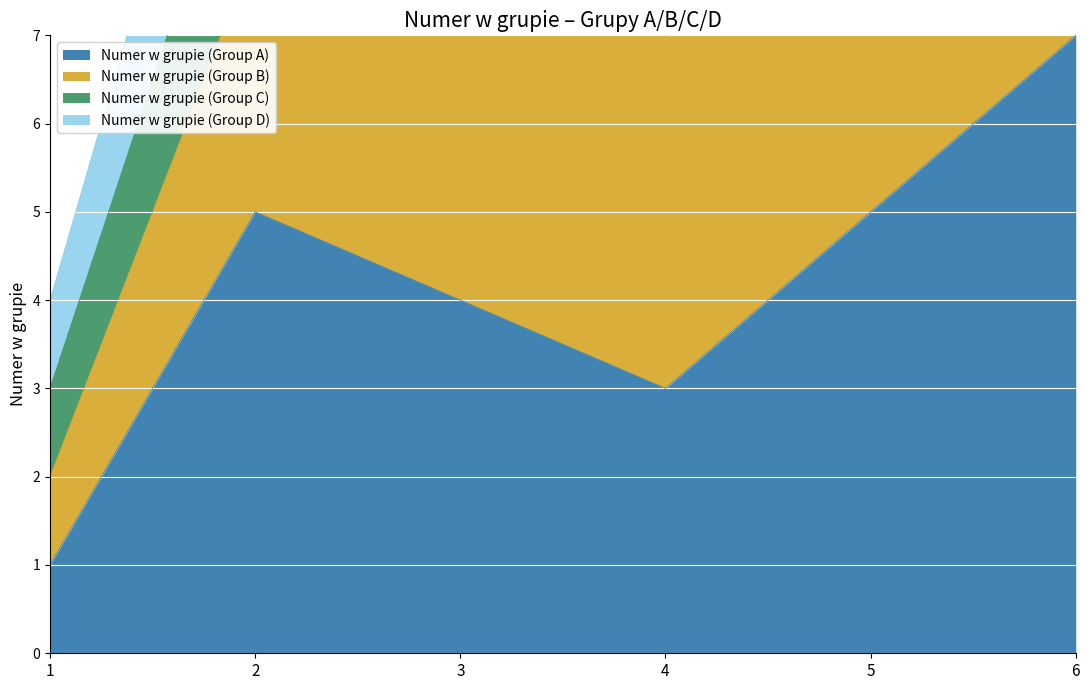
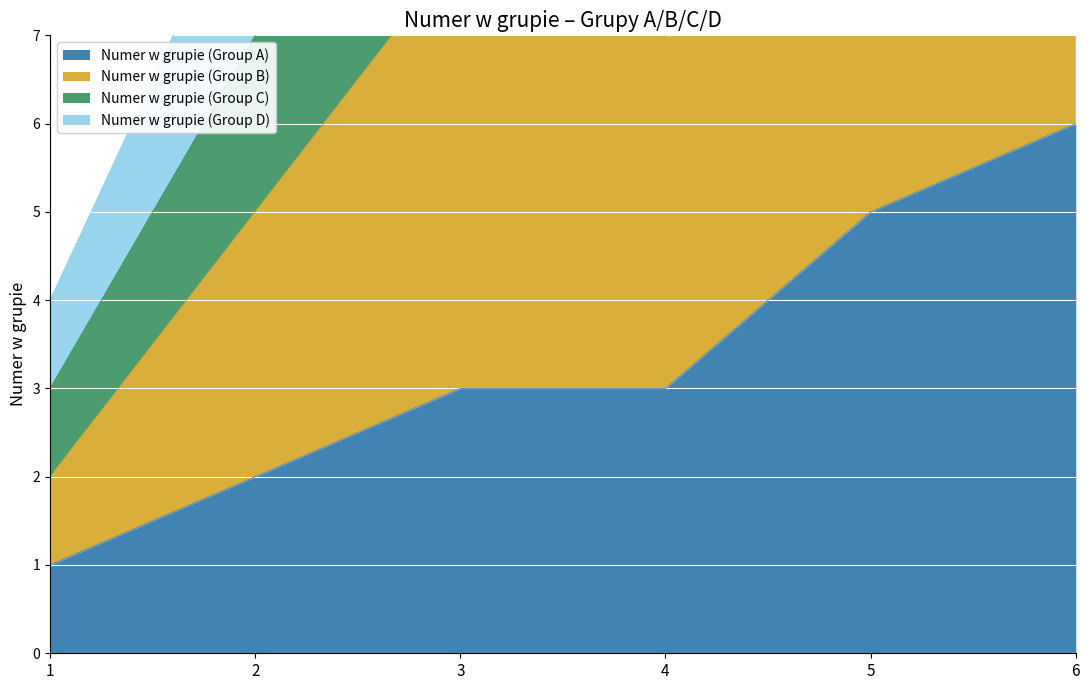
  {
    "Numer w grupie (Group A)": {
      "1": 1,
-     "2": 5,
-     "3": 4,
+     "2": 2,
+     "3": 3,
      "4": 3,
      "5": 5,
-     "6": 7
+     "6": 6
    },
    "Numer w grupie (Group B)": {
      "1": 1,
      "4": 4
    },
    "Numer w grupie (Group C)": {
      "1": 1
    },
    "Numer w grupie (Group D)": {
      "1": 1
    }
  }
